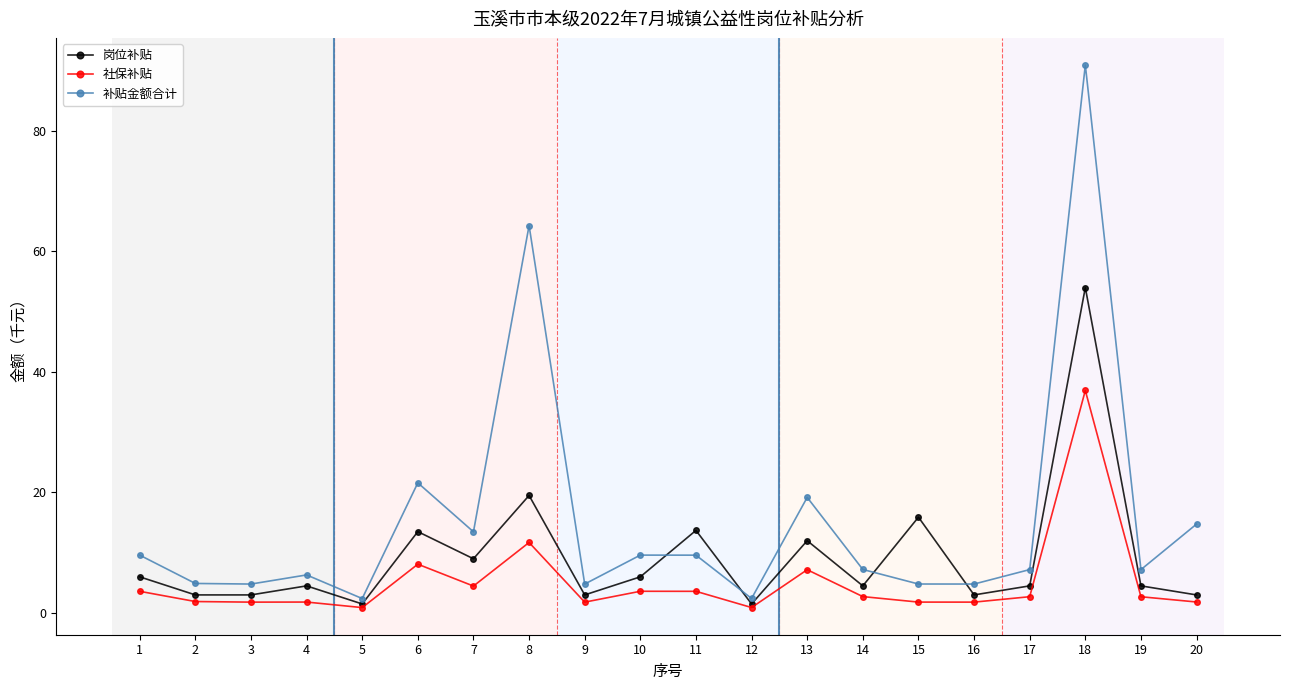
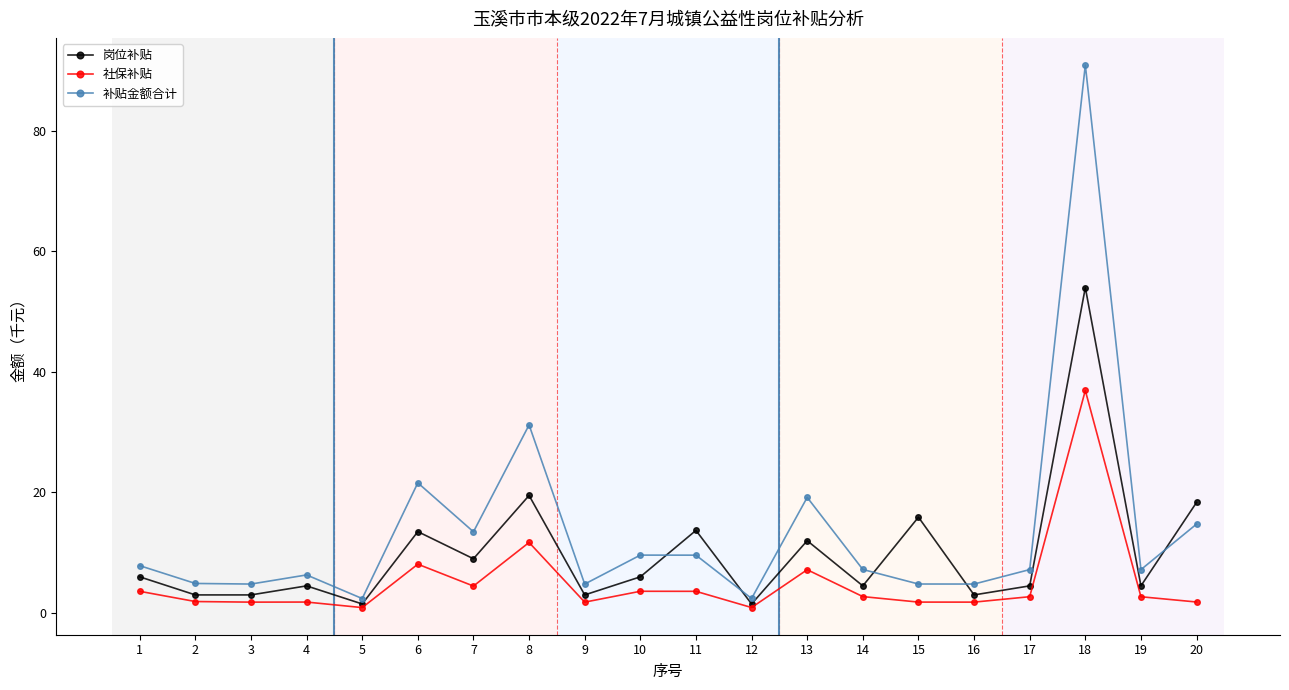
  {
    "岗位补贴": {
      "1": 6,
      "2": 3,
      "3": 3,
      "4": 5,
      "5": 2,
      "6": 14,
      "7": 9,
      "8": 20,
      "9": 3,
      "10": 6,
      "11": 14,
      "12": 2,
      "13": 12,
      "14": 5,
      "15": 16,
      "16": 3,
      "17": 5,
      "18": 54,
      "19": 5,
-     "20": 3
+     "20": 18
    },
    "社保补贴": {
      "1": 4,
      "2": 2,
      "3": 2,
      "4": 2,
      "5": 1,
      "6": 8,
      "7": 4,
      "8": 12,
      "9": 2,
      "10": 4,
      "11": 4,
      "12": 1,
      "13": 7,
      "14": 3,
      "15": 2,
      "16": 2,
      "17": 3,
      "18": 37,
      "19": 3,
      "20": 2
    },
    "补贴金额合计": {
-     "1": 10,
+     "1": 8,
      "2": 5,
      "3": 5,
      "4": 6,
      "5": 2,
      "6": 22,
      "7": 13,
-     "8": 64,
+     "8": 31,
      "9": 5,
      "10": 10,
      "11": 10,
      "12": 2,
      "13": 19,
      "14": 7,
      "15": 5,
      "16": 5,
      "17": 7,
      "18": 91,
      "19": 7,
      "20": 15
    }
  }
